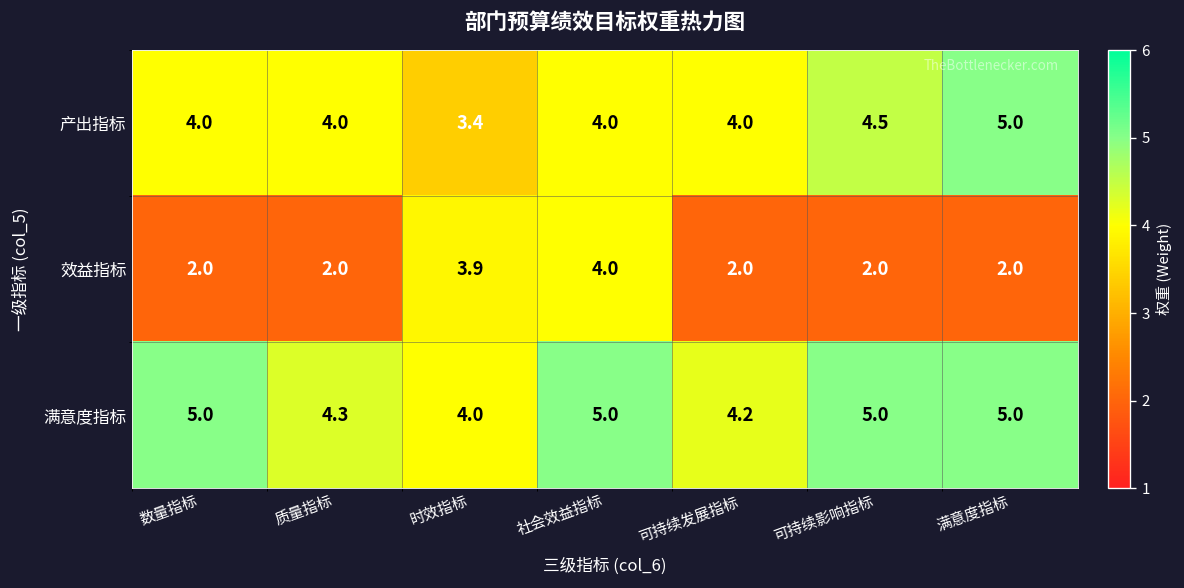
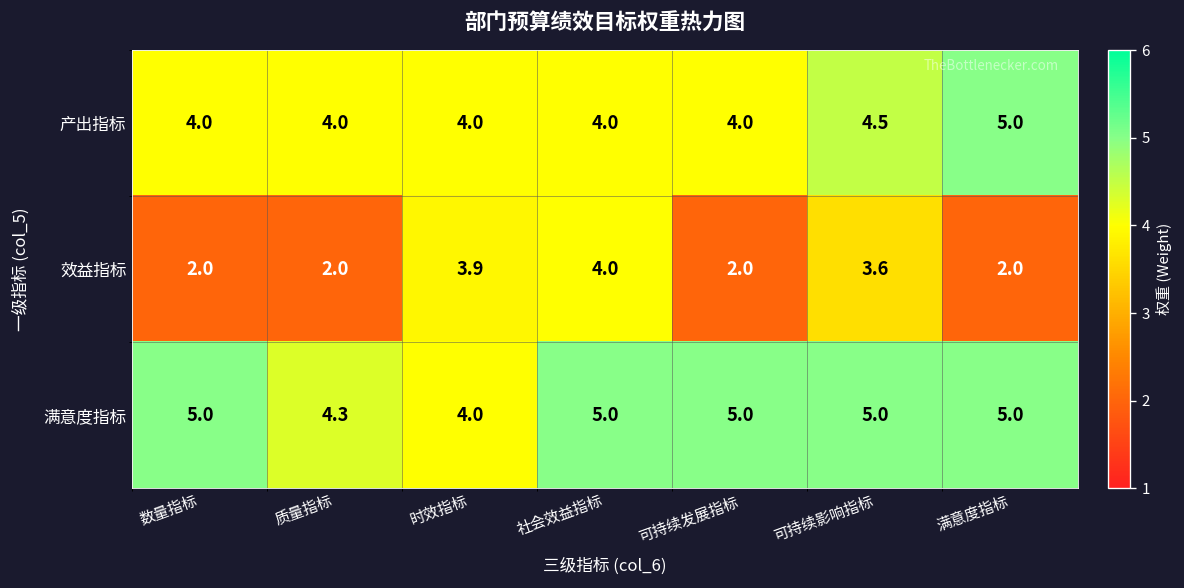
  {
    "产出指标": {
      "数量指标": 4.0,
      "质量指标": 4.0,
-     "时效指标": 3.4,
+     "时效指标": 4.0,
      "社会效益指标": 4.0,
      "可持续发展指标": 4.0,
      "可持续影响指标": 4.5
    },
    "效益指标": {
      "数量指标": 2.0,
      "质量指标": 2.0,
      "时效指标": 3.9,
      "社会效益指标": 4.0,
      "可持续发展指标": 2.0,
-     "可持续影响指标": 2.0,
+     "可持续影响指标": 3.6,
      "满意度指标": 2.0
    },
    "满意度指标": {
      "数量指标": 5.0,
      "质量指标": 4.3,
      "时效指标": 4.0,
      "社会效益指标": 5.0,
-     "可持续发展指标": 4.2,
+     "可持续发展指标": 5.0,
      "可持续影响指标": 5.0,
      "满意度指标": 5.0
    }
  }
